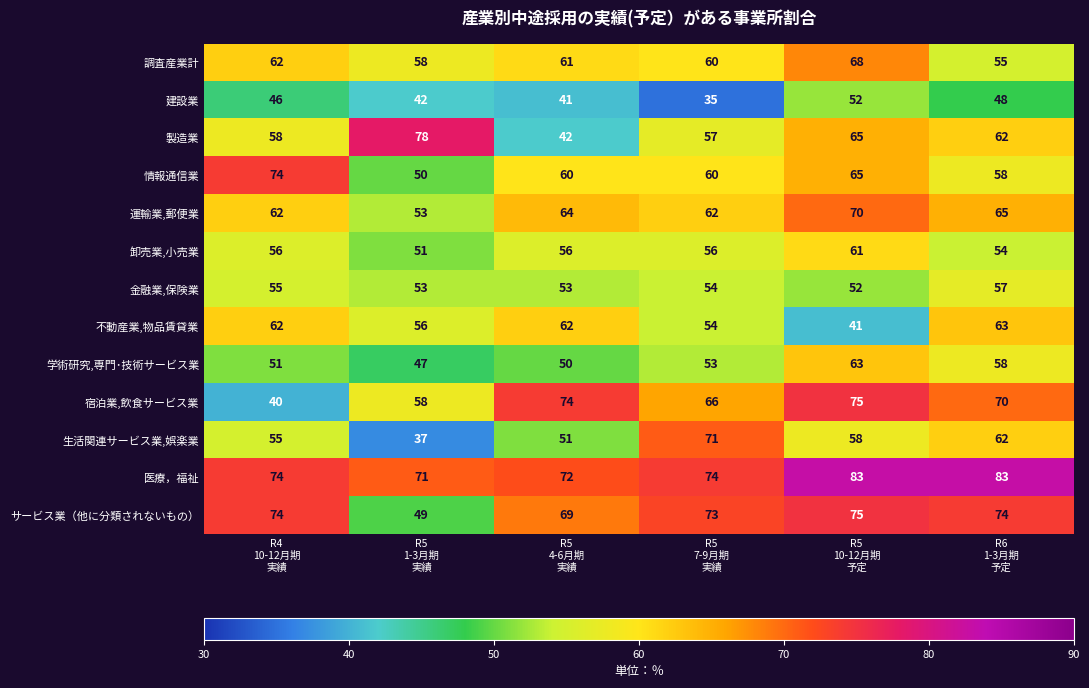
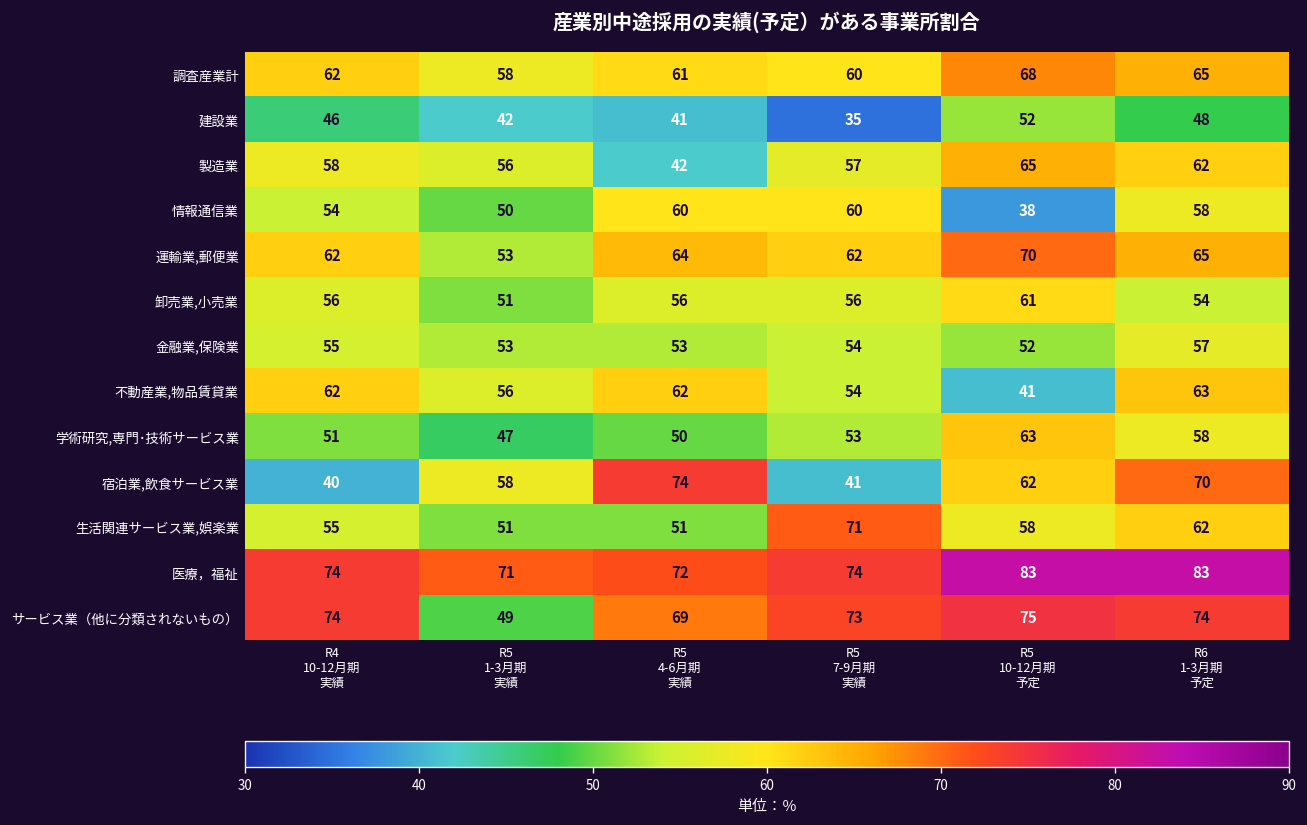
  {
    "調査産業計": {
      "R4 10-12月期 実績": 62,
      "R5 1-3月期 実績": 58,
      "R5 4-6月期 実績": 61,
      "R5 7-9月期 実績": 60,
      "R5 10-12月期 予定": 68,
-     "R6 1-3月期 予定": 55
+     "R6 1-3月期 予定": 65
    },
    "建設業": {
      "R4 10-12月期 実績": 46,
      "R5 1-3月期 実績": 42,
      "R5 4-6月期 実績": 41,
      "R5 7-9月期 実績": 35,
      "R5 10-12月期 予定": 52,
      "R6 1-3月期 予定": 48
    },
    "製造業": {
      "R4 10-12月期 実績": 58,
-     "R5 1-3月期 実績": 78,
+     "R5 1-3月期 実績": 56,
      "R5 4-6月期 実績": 42,
      "R5 7-9月期 実績": 57,
      "R5 10-12月期 予定": 65,
      "R6 1-3月期 予定": 62
    },
    "情報通信業": {
-     "R4 10-12月期 実績": 74,
+     "R4 10-12月期 実績": 54,
      "R5 1-3月期 実績": 50,
      "R5 4-6月期 実績": 60,
      "R5 7-9月期 実績": 60,
-     "R5 10-12月期 予定": 65,
+     "R5 10-12月期 予定": 38,
      "R6 1-3月期 予定": 58
    },
    "運輸業,郵便業": {
      "R4 10-12月期 実績": 62,
      "R5 1-3月期 実績": 53,
      "R5 4-6月期 実績": 64,
      "R5 7-9月期 実績": 62,
      "R5 10-12月期 予定": 70,
      "R6 1-3月期 予定": 65
    },
    "卸売業,小売業": {
      "R4 10-12月期 実績": 56,
      "R5 1-3月期 実績": 51,
      "R5 4-6月期 実績": 56,
      "R5 7-9月期 実績": 56,
      "R5 10-12月期 予定": 61,
      "R6 1-3月期 予定": 54
    },
    "金融業,保険業": {
      "R4 10-12月期 実績": 55,
      "R5 1-3月期 実績": 53,
      "R5 4-6月期 実績": 53,
      "R5 7-9月期 実績": 54,
      "R5 10-12月期 予定": 52,
      "R6 1-3月期 予定": 57
    },
    "不動産業,物品賃貸業": {
      "R4 10-12月期 実績": 62,
      "R5 1-3月期 実績": 56,
      "R5 4-6月期 実績": 62,
      "R5 7-9月期 実績": 54,
      "R5 10-12月期 予定": 41,
      "R6 1-3月期 予定": 63
    },
    "学術研究,専門･技術サービス業": {
      "R4 10-12月期 実績": 51,
      "R5 1-3月期 実績": 47,
      "R5 4-6月期 実績": 50,
      "R5 7-9月期 実績": 53,
      "R5 10-12月期 予定": 63,
      "R6 1-3月期 予定": 58
    },
    "宿泊業,飲食サービス業": {
      "R4 10-12月期 実績": 40,
      "R5 1-3月期 実績": 58,
      "R5 4-6月期 実績": 74,
-     "R5 7-9月期 実績": 66,
-     "R5 10-12月期 予定": 75,
+     "R5 7-9月期 実績": 41,
+     "R5 10-12月期 予定": 62,
      "R6 1-3月期 予定": 70
    },
    "生活関連サービス業,娯楽業": {
      "R4 10-12月期 実績": 55,
-     "R5 1-3月期 実績": 37,
+     "R5 1-3月期 実績": 51,
      "R5 4-6月期 実績": 51,
      "R5 7-9月期 実績": 71,
      "R5 10-12月期 予定": 58,
      "R6 1-3月期 予定": 62
    },
    "医療，福祉": {
      "R4 10-12月期 実績": 74,
      "R5 1-3月期 実績": 71,
      "R5 4-6月期 実績": 72,
      "R5 7-9月期 実績": 74,
      "R5 10-12月期 予定": 83,
      "R6 1-3月期 予定": 83
    },
    "サービス業（他に分類されないもの）": {
      "R4 10-12月期 実績": 74,
      "R5 1-3月期 実績": 49,
      "R5 4-6月期 実績": 69,
      "R5 7-9月期 実績": 73,
      "R5 10-12月期 予定": 75,
      "R6 1-3月期 予定": 74
    }
  }
